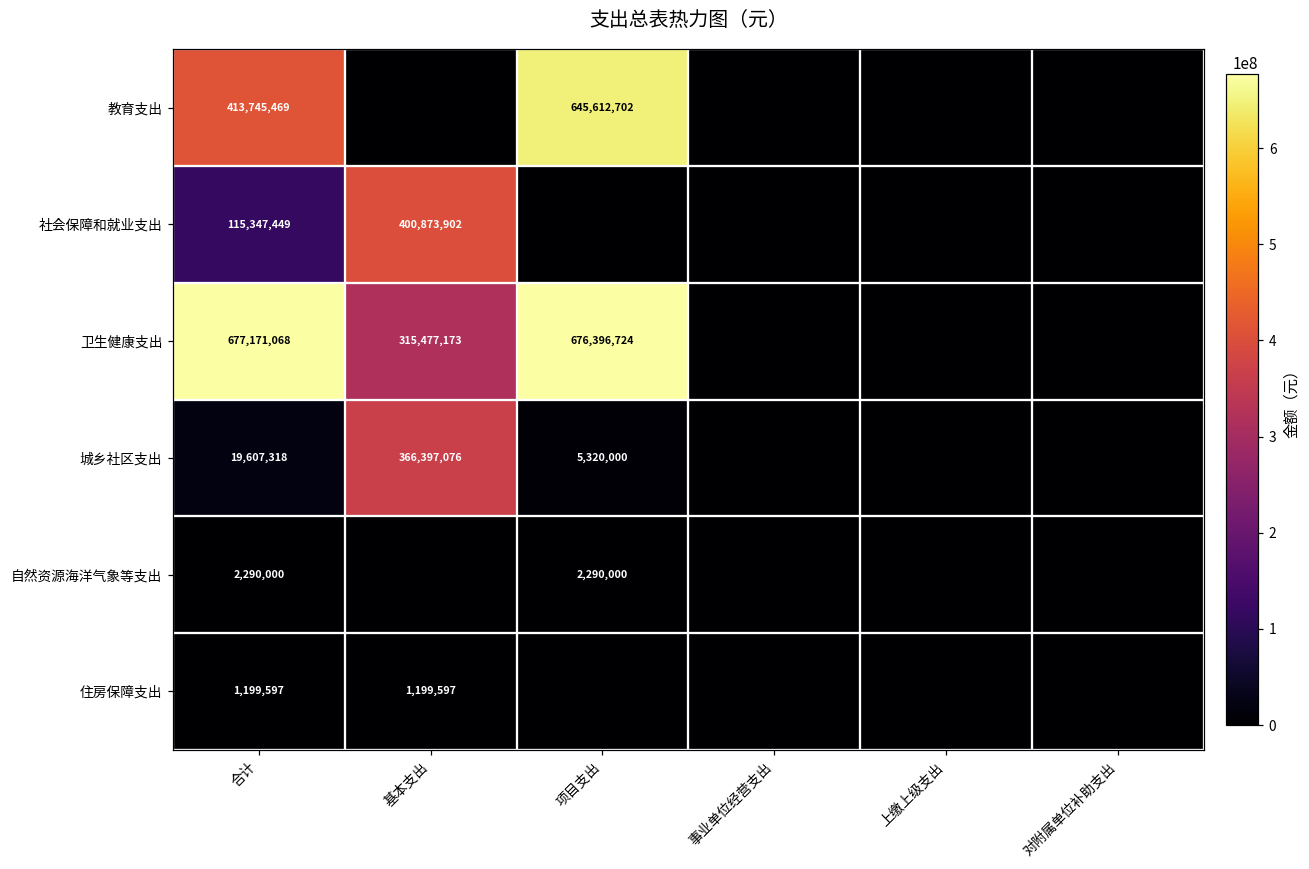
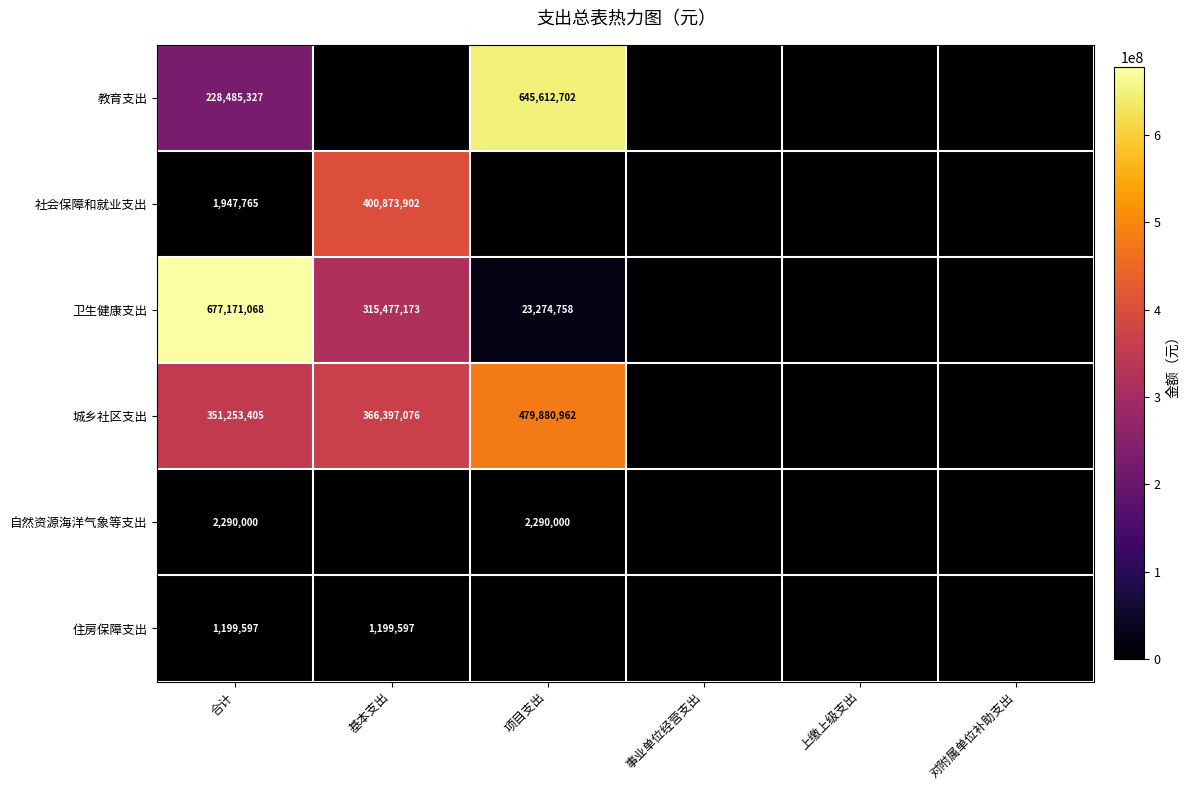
  {
    "教育支出": {
-     "合计": "413,745,469",
+     "合计": "228,485,327",
      "项目支出": "645,612,702"
    },
    "社会保障和就业支出": {
-     "合计": "115,347,449",
+     "合计": "1,947,765",
      "基本支出": "400,873,902"
    },
    "卫生健康支出": {
      "合计": "677,171,068",
      "基本支出": "315,477,173",
-     "项目支出": "676,396,724"
+     "项目支出": "23,274,758"
    },
    "城乡社区支出": {
-     "合计": "19,607,318",
+     "合计": "351,253,405",
      "基本支出": "366,397,076",
-     "项目支出": "5,320,000"
+     "项目支出": "479,880,962"
    },
    "自然资源海洋气象等支出": {
      "合计": "2,290,000",
      "项目支出": "2,290,000"
    },
    "住房保障支出": {
      "合计": "1,199,597",
      "基本支出": "1,199,597"
    }
  }
